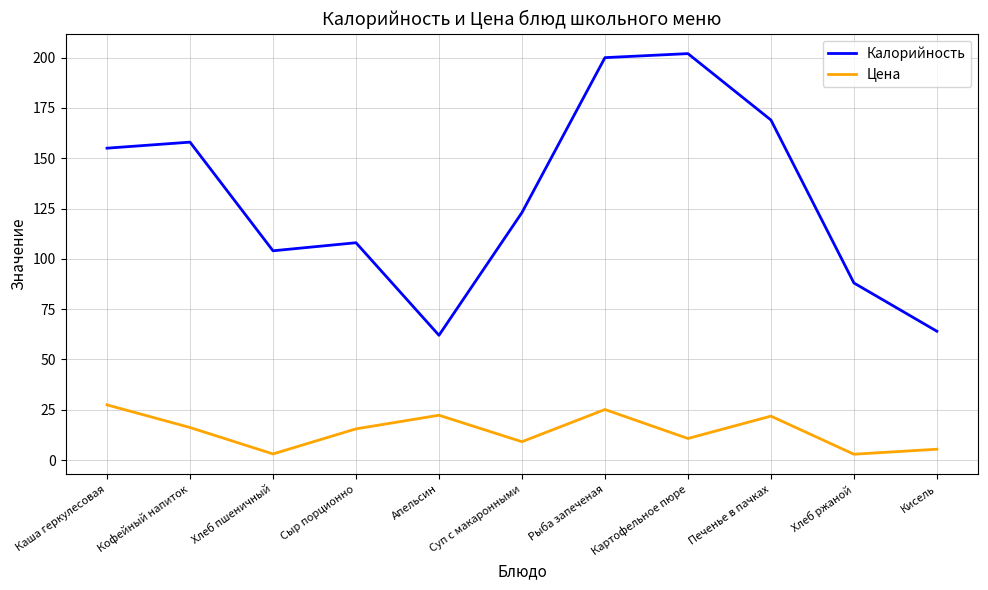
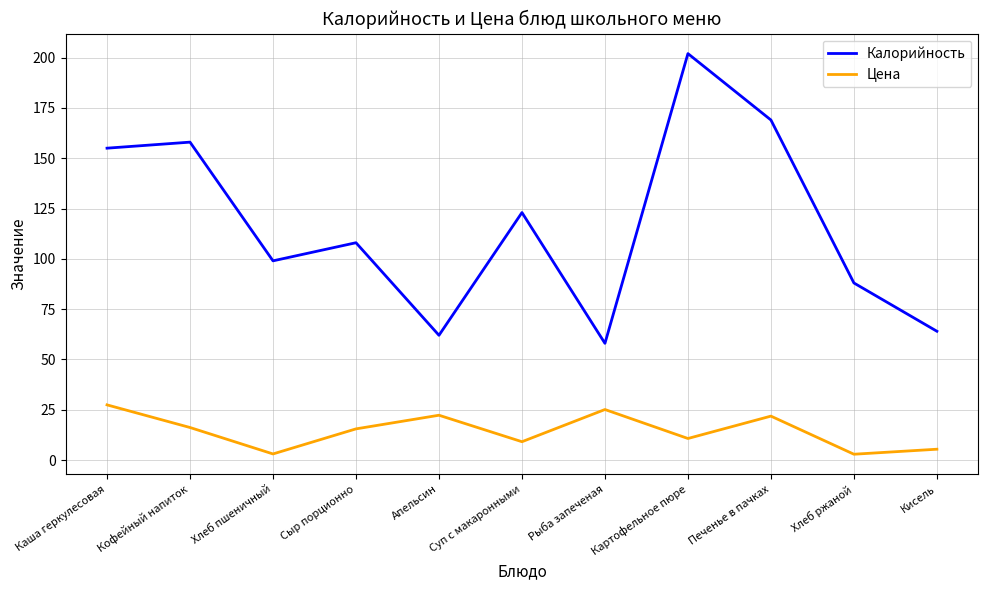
  {
    "Калорийность": {
      "Каша геркулесовая": 155,
      "Кофейный напиток": 158,
-     "Хлеб пшеничный": 104,
+     "Хлеб пшеничный": 99,
      "Сыр порционно": 108,
      "Апельсин": 62,
      "Суп с макаронными": 123,
-     "Рыба запеченая": 200,
+     "Рыба запеченая": 58,
      "Картофельное пюре": 202,
      "Печенье в пачках": 169,
      "Хлеб ржаной": 88,
      "Кисель": 64
    },
    "Цена": {
      "Каша геркулесовая": 27,
      "Кофейный напиток": 16,
      "Хлеб пшеничный": 3,
      "Сыр порционно": 15,
      "Апельсин": 22,
      "Суп с макаронными": 9,
      "Рыба запеченая": 25,
      "Картофельное пюре": 11,
      "Печенье в пачках": 22,
      "Хлеб ржаной": 3,
      "Кисель": 5
    }
  }
